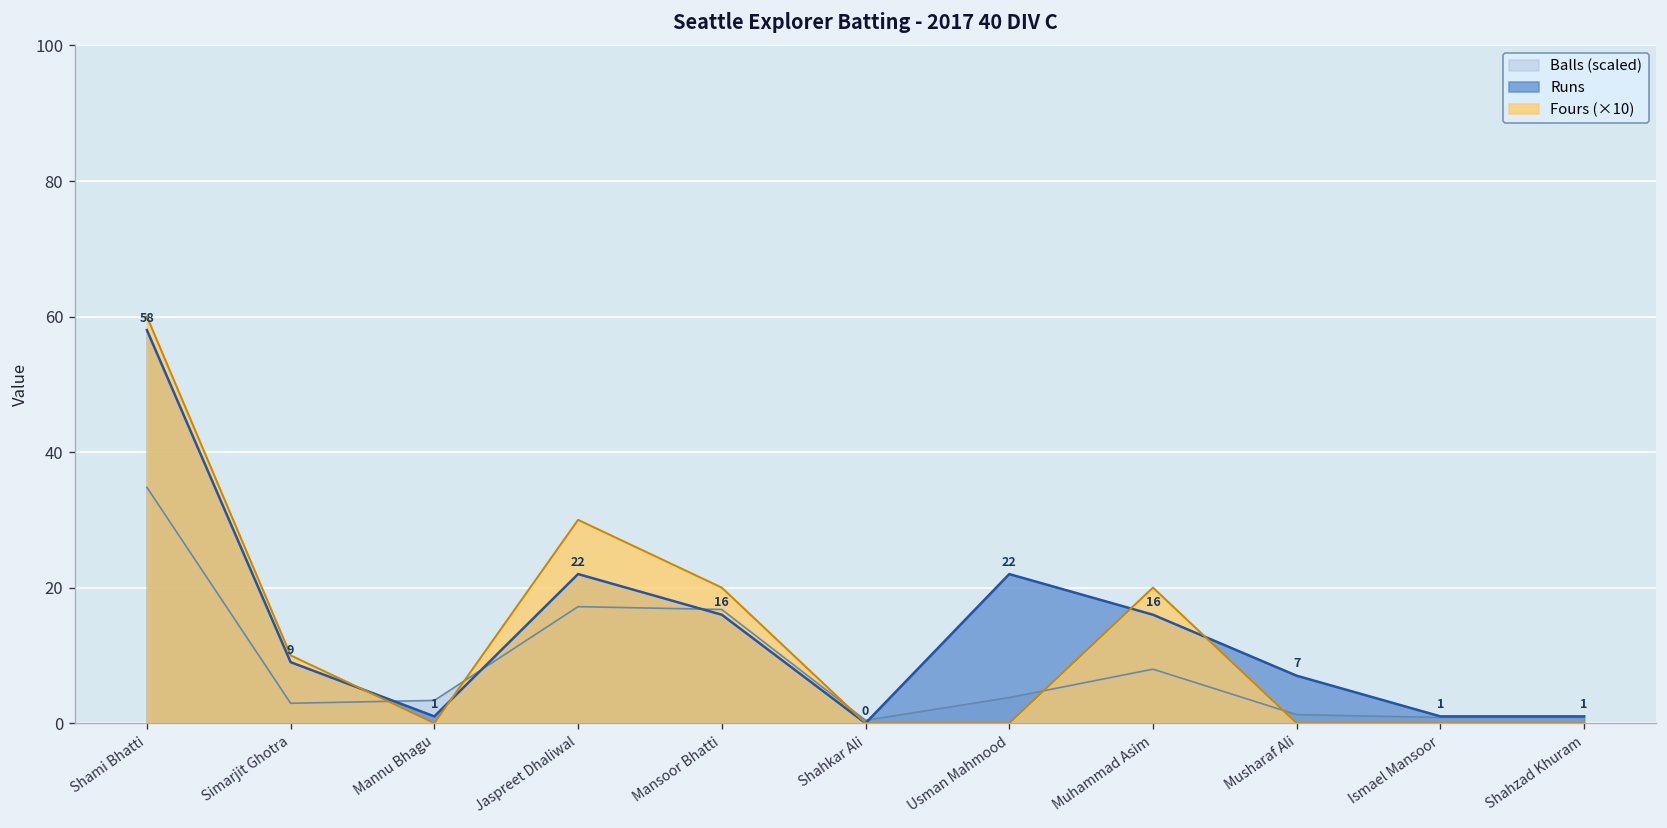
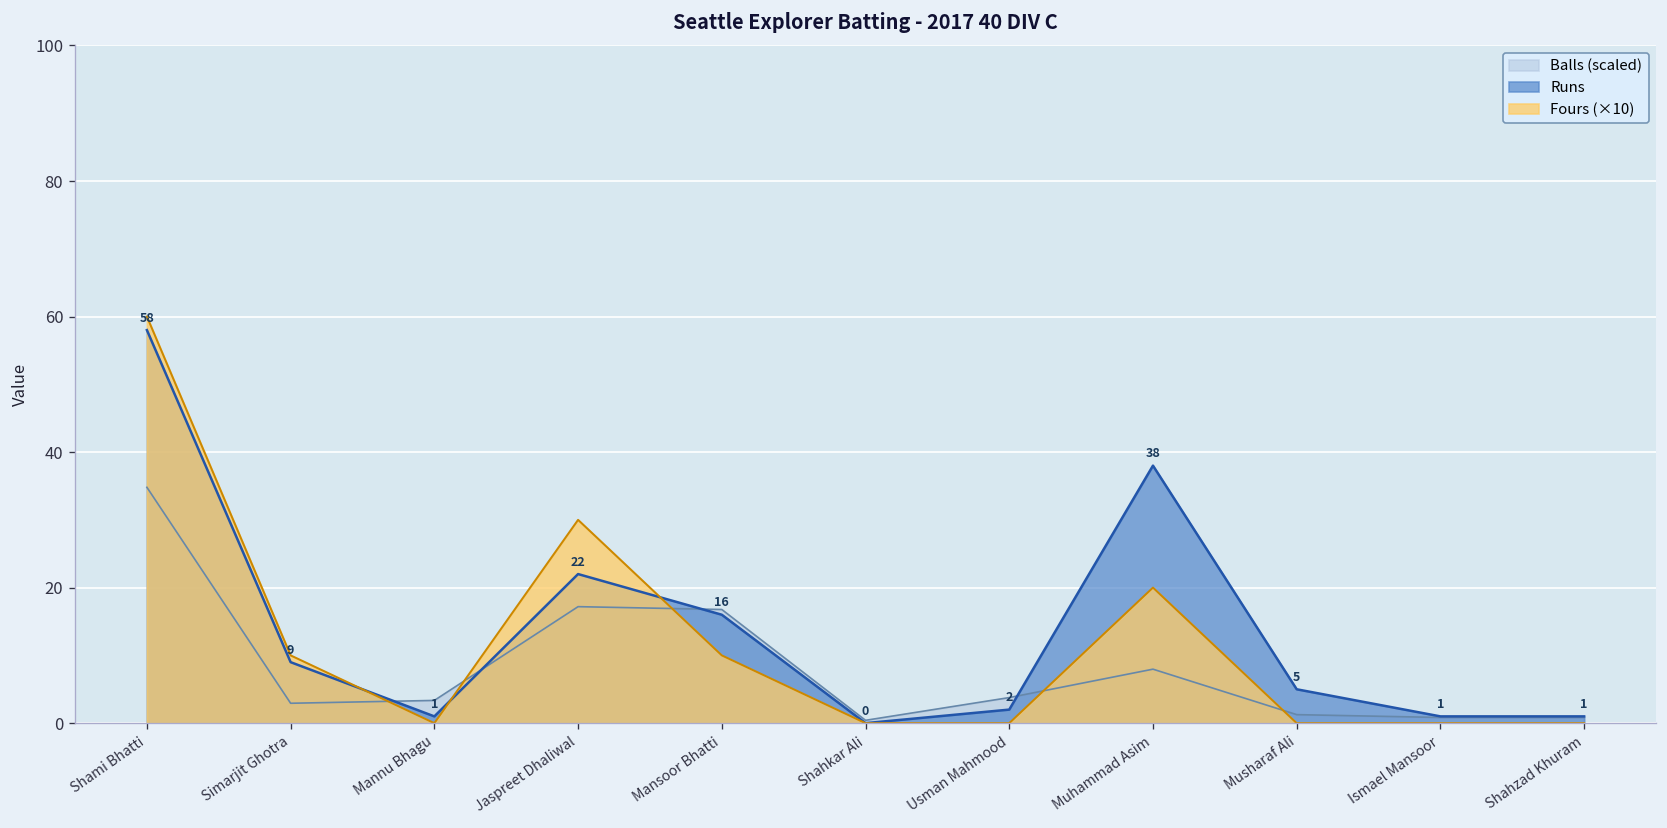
  {
    "Balls (scaled)": {
      "Shami Bhatti": 35,
      "Simarjit Ghotra": 3,
      "Jaspreet Dhaliwal": 17,
      "Usman Mahmood": 4,
      "Muhammad Asim": 8,
      "Musharaf Ali": 1
    },
    "Runs": {
      "Jaspreet Dhaliwal": 22,
-     "Usman Mahmood": 22,
-     "Muhammad Asim": 16,
-     "Musharaf Ali": 7
+     "Usman Mahmood": 2,
+     "Muhammad Asim": 38,
+     "Musharaf Ali": 5
    },
    "Fours (×10)": {
      "Mannu Bhagu": 0,
      "Jaspreet Dhaliwal": 30,
-     "Mansoor Bhatti": 20,
+     "Mansoor Bhatti": 10,
      "Usman Mahmood": 0,
      "Muhammad Asim": 20,
      "Musharaf Ali": 0,
      "Ismael Mansoor": 0,
      "Shahzad Khuram": 0
    }
  }
